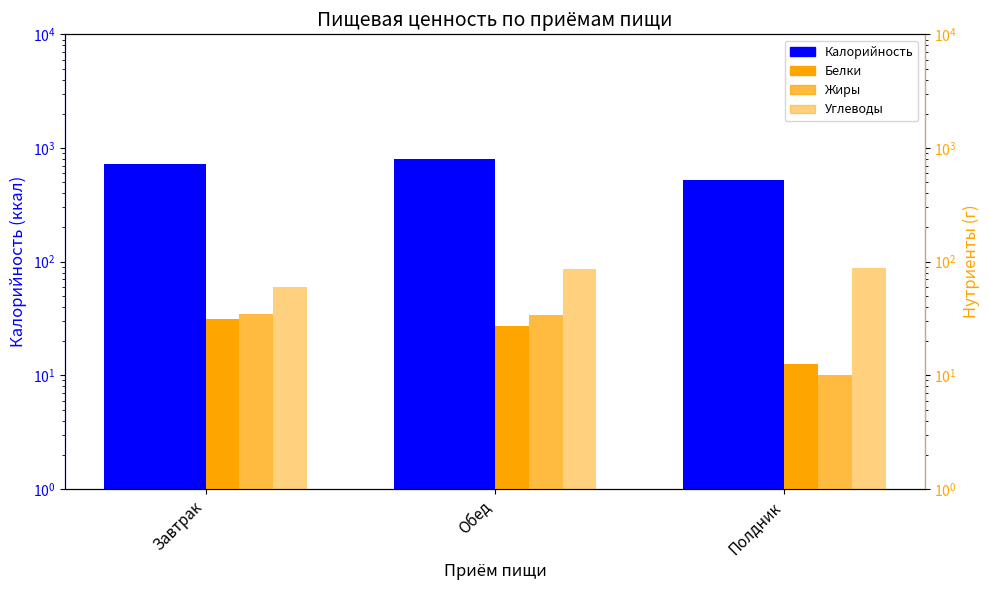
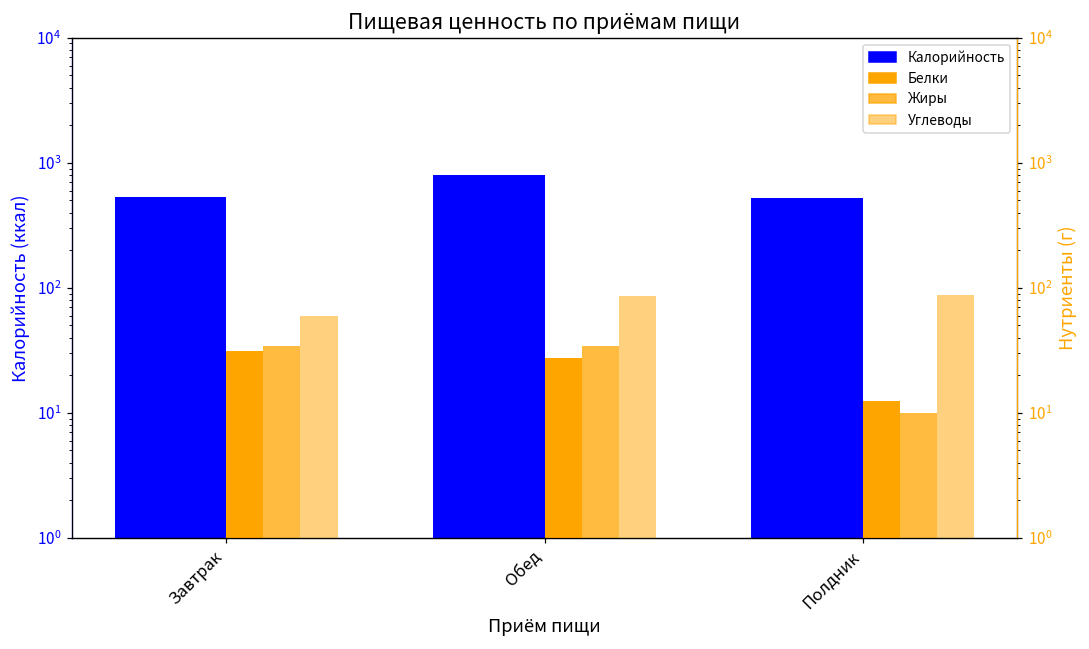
  {
    "Калорийность": {
-     "Завтрак": 700,
+     "Завтрак": 500,
      "Обед": 800,
      "Полдник": 500
    }
  }
